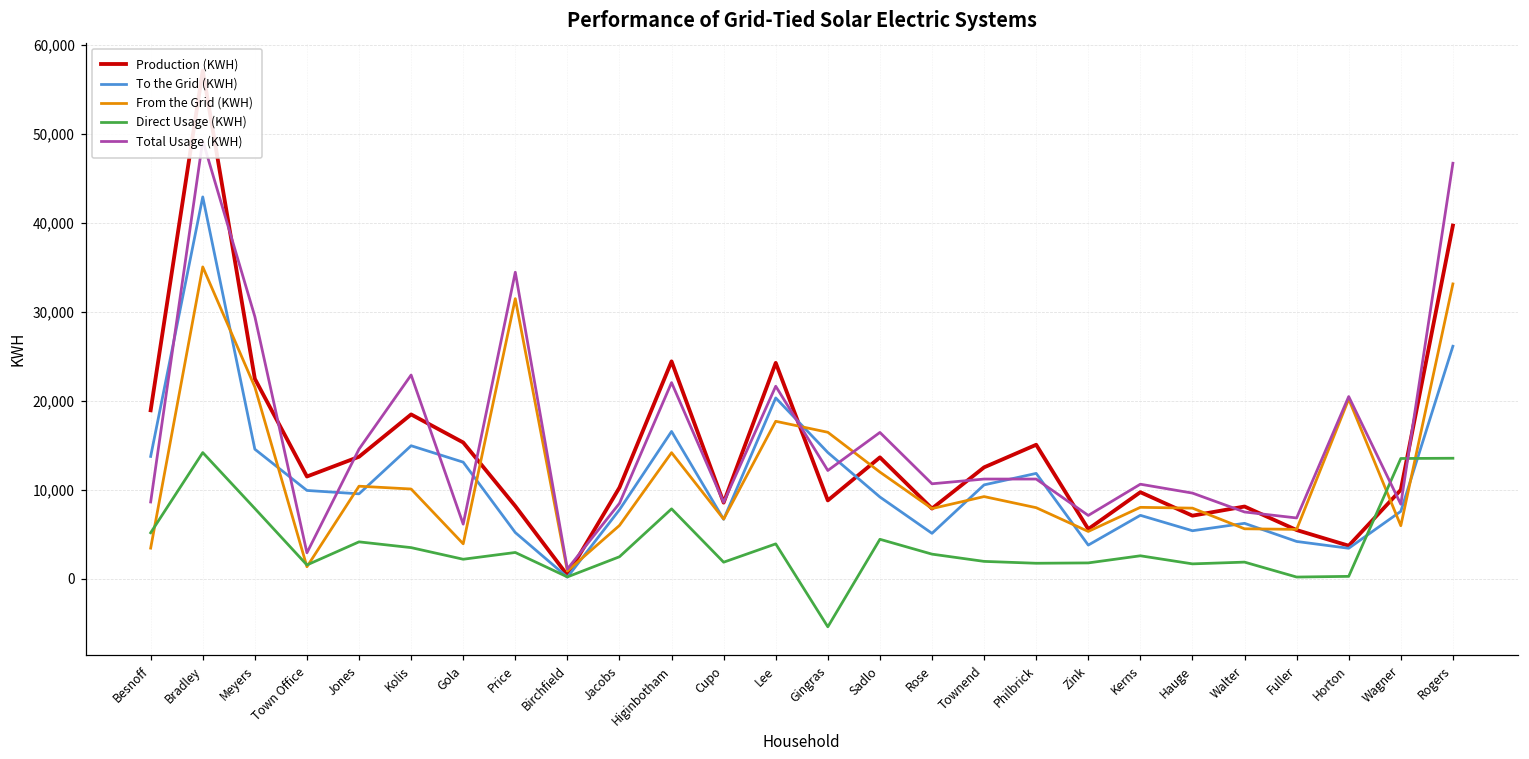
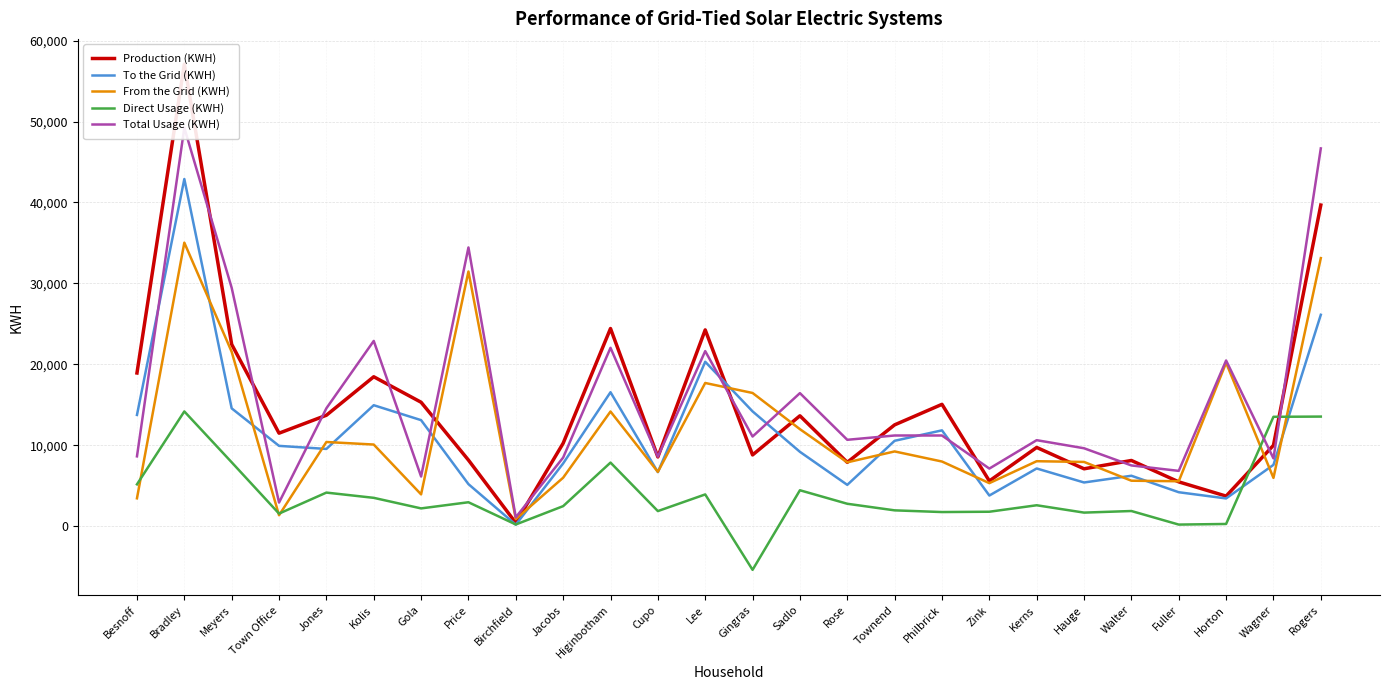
  {
    "Production (KWH)": {
      "Besnoff": "19,000",
      "Meyers": "22,000",
      "Town Office": "12,000",
      "Jones": "14,000",
      "Kolis": "18,000",
      "Gola": "15,000",
      "Price": "8,000",
      "Jacobs": "10,000",
      "Higinbotham": "24,000",
      "Lee": "24,000",
      "Gingras": "9,000",
      "Sadlo": "14,000",
      "Townend": "13,000",
      "Philbrick": "15,000",
      "Kerns": "10,000",
      "Hauge": "7,000",
      "Walter": "8,000",
      "Wagner": "10,000",
      "Rogers": "40,000"
    },
    "To the Grid (KWH)": {
      "Besnoff": "14,000",
      "Bradley": "43,000",
      "Meyers": "15,000",
      "Town Office": "10,000",
      "Jones": "10,000",
      "Kolis": "15,000",
      "Gola": "13,000",
      "Price": "5,000",
      "Jacobs": "8,000",
      "Higinbotham": "17,000",
      "Lee": "20,000",
      "Gingras": "14,000",
      "Sadlo": "9,000",
      "Rose": "5,000",
      "Townend": "11,000",
      "Philbrick": "12,000",
      "Zink": "4,000",
      "Kerns": "7,000",
      "Hauge": "5,000",
      "Walter": "6,000",
      "Fuller": "4,000",
      "Wagner": "8,000",
      "Rogers": "26,000"
    },
    "From the Grid (KWH)": {
      "Besnoff": "3,000",
      "Bradley": "35,000",
      "Meyers": "22,000",
      "Jones": "10,000",
      "Kolis": "10,000",
      "Gola": "4,000",
      "Price": "31,000",
      "Jacobs": "6,000",
      "Higinbotham": "14,000",
      "Lee": "18,000",
      "Gingras": "16,000",
      "Sadlo": "12,000",
      "Townend": "9,000",
      "Philbrick": "8,000",
      "Kerns": "8,000",
      "Hauge": "8,000",
      "Walter": "6,000",
      "Wagner": "6,000",
      "Rogers": "33,000"
    },
    "Direct Usage (KWH)": {
      "Besnoff": "5,000",
      "Bradley": "14,000",
      "Meyers": "8,000",
      "Jones": "4,000",
      "Kolis": "4,000",
      "Gola": "2,000",
      "Price": "3,000",
      "Jacobs": "2,000",
      "Higinbotham": "8,000",
      "Cupo": "2,000",
      "Lee": "4,000",
      "Gingras": "-5,000",
      "Sadlo": "4,000",
      "Rose": "3,000",
      "Townend": "2,000",
      "Philbrick": "2,000",
      "Zink": "2,000",
      "Kerns": "3,000",
      "Hauge": "2,000",
      "Walter": "2,000",
      "Fuller": "0",
      "Horton": "0",
      "Wagner": "14,000",
      "Rogers": "14,000"
    },
    "Total Usage (KWH)": {
      "Besnoff": "9,000",
      "Meyers": "29,000",
      "Town Office": "3,000",
      "Jones": "15,000",
      "Kolis": "23,000",
      "Gola": "6,000",
      "Price": "34,000",
      "Jacobs": "8,000",
      "Higinbotham": "22,000",
      "Lee": "22,000",
-     "Gingras": "12,000",
+     "Gingras": "11,000",
      "Sadlo": "16,000",
      "Rose": "11,000",
      "Townend": "11,000",
      "Philbrick": "11,000",
      "Zink": "7,000",
      "Kerns": "11,000",
      "Hauge": "10,000",
      "Walter": "8,000",
      "Fuller": "7,000",
      "Wagner": "8,000",
      "Rogers": "47,000"
    }
  }
